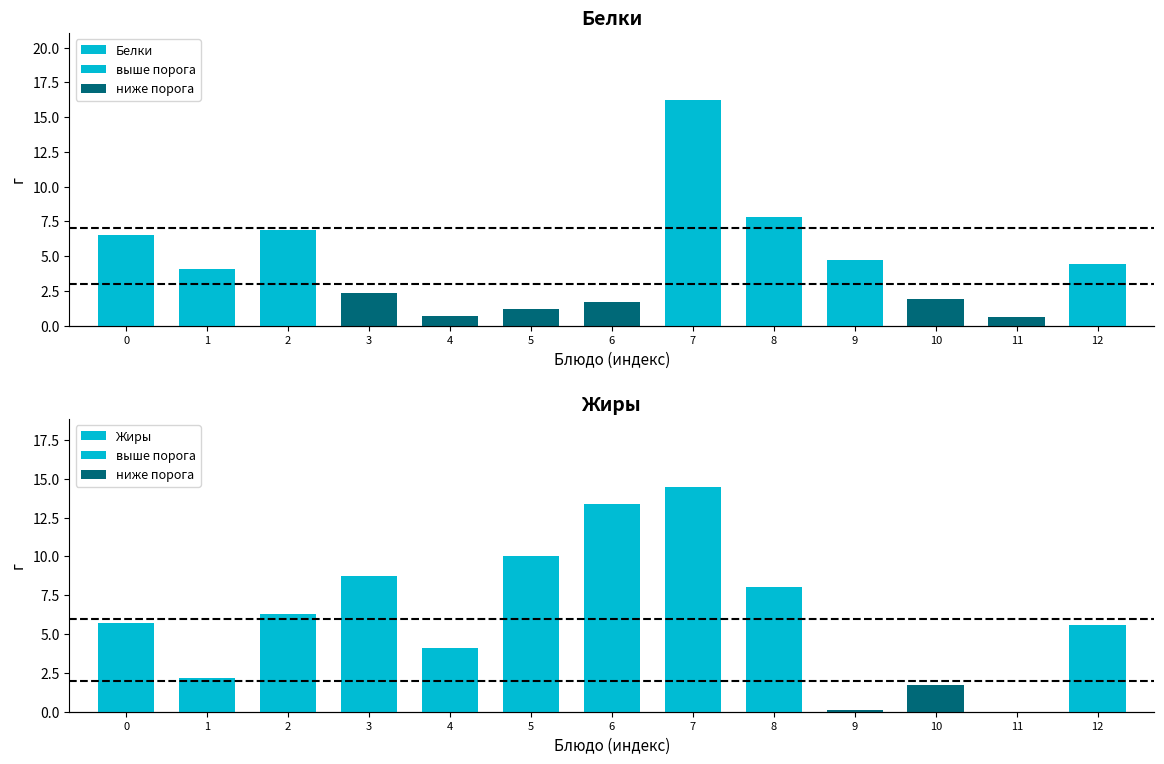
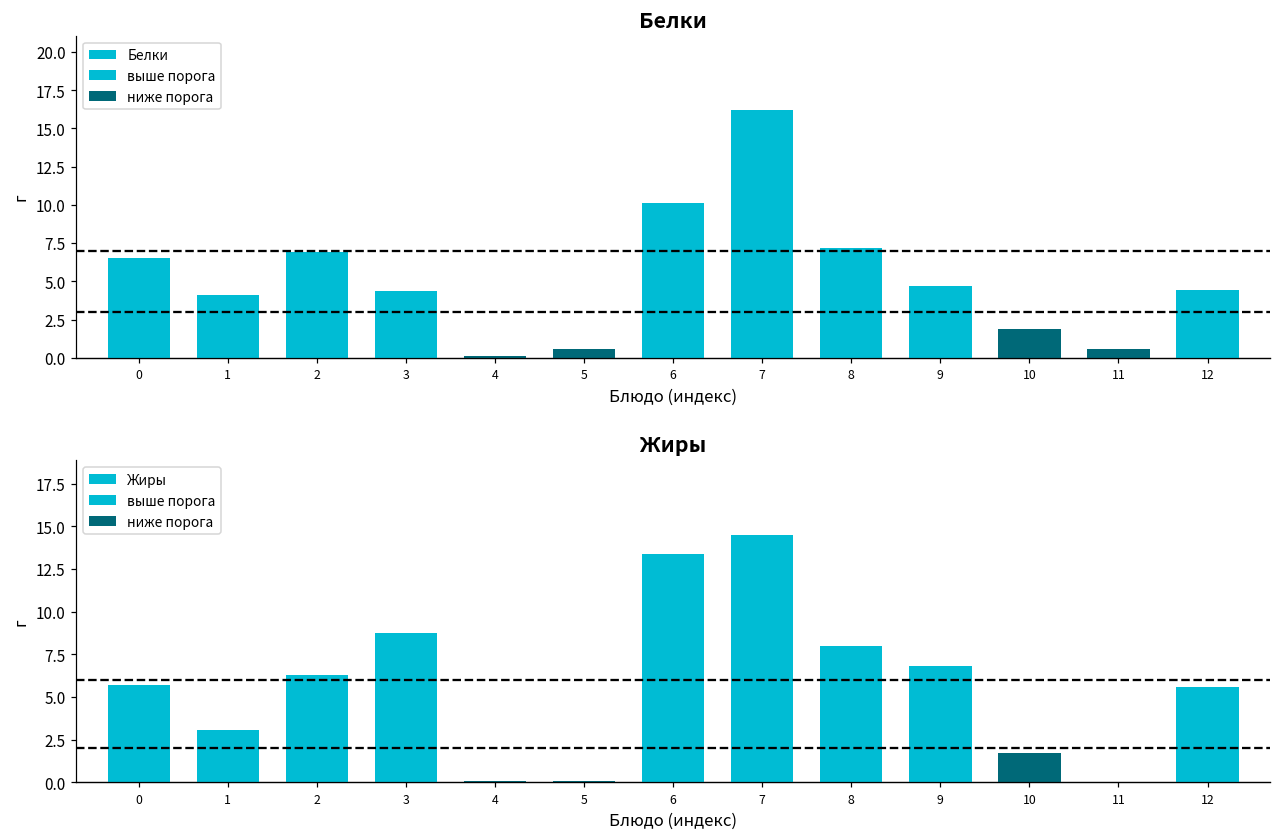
  {
    "Белки": {
      "Белки": {
        "0": 6.6,
        "1": 4.1,
        "2": 6.9,
-       "3": 2.3,
-       "4": 0.7,
-       "5": 1.2,
-       "6": 1.7,
+       "3": 4.3,
+       "4": 0.1,
+       "5": 0.6,
+       "6": 10.1,
        "7": 16.2,
-       "8": 7.8,
+       "8": 7.2,
        "9": 4.7,
        "10": 1.9,
        "11": 0.6,
        "12": 4.4
      }
    },
    "Жиры": {
      "Жиры": {
        "0": 5.7,
-       "1": 2.2,
+       "1": 3.1,
        "2": 6.3,
        "3": 8.7,
-       "4": 4.1,
-       "5": 10.0,
+       "4": 0.1,
+       "5": 0.1,
        "6": 13.4,
        "7": 14.5,
        "8": 8.0,
-       "9": 0.1,
+       "9": 6.8,
        "10": 1.7,
        "11": 0.0,
        "12": 5.6
      }
    }
  }
